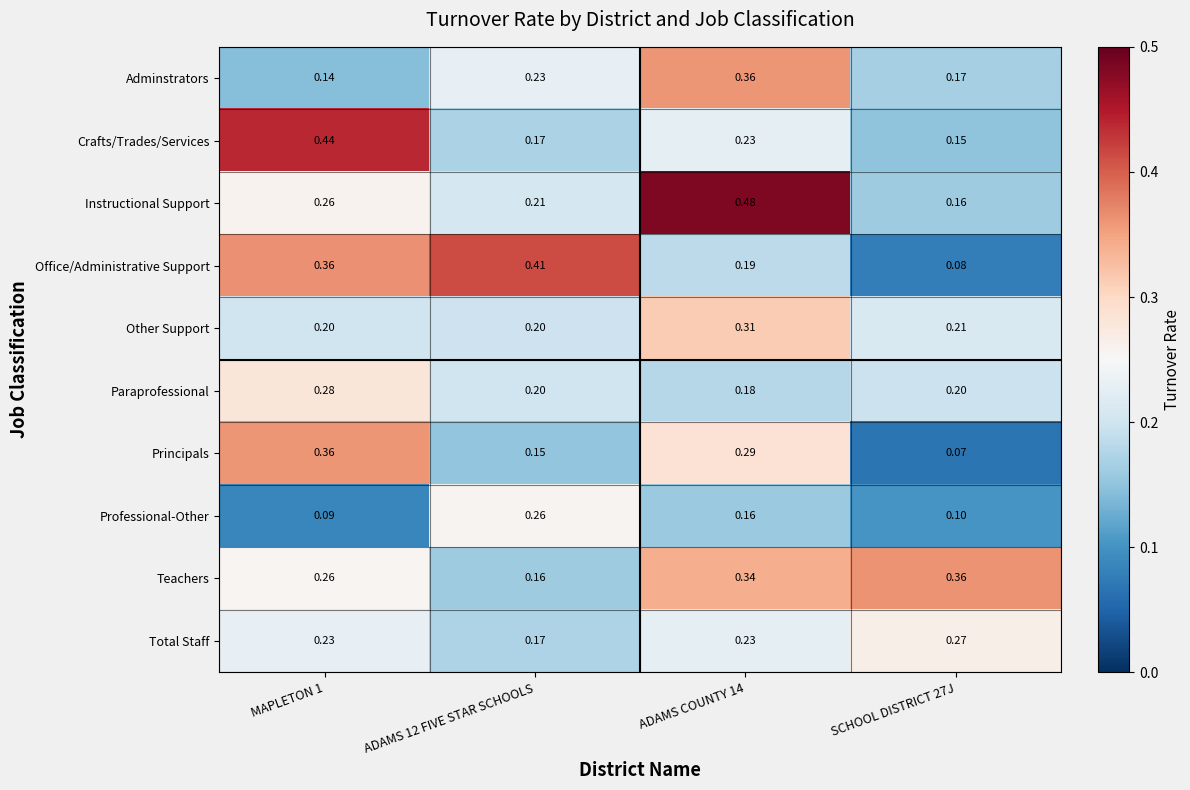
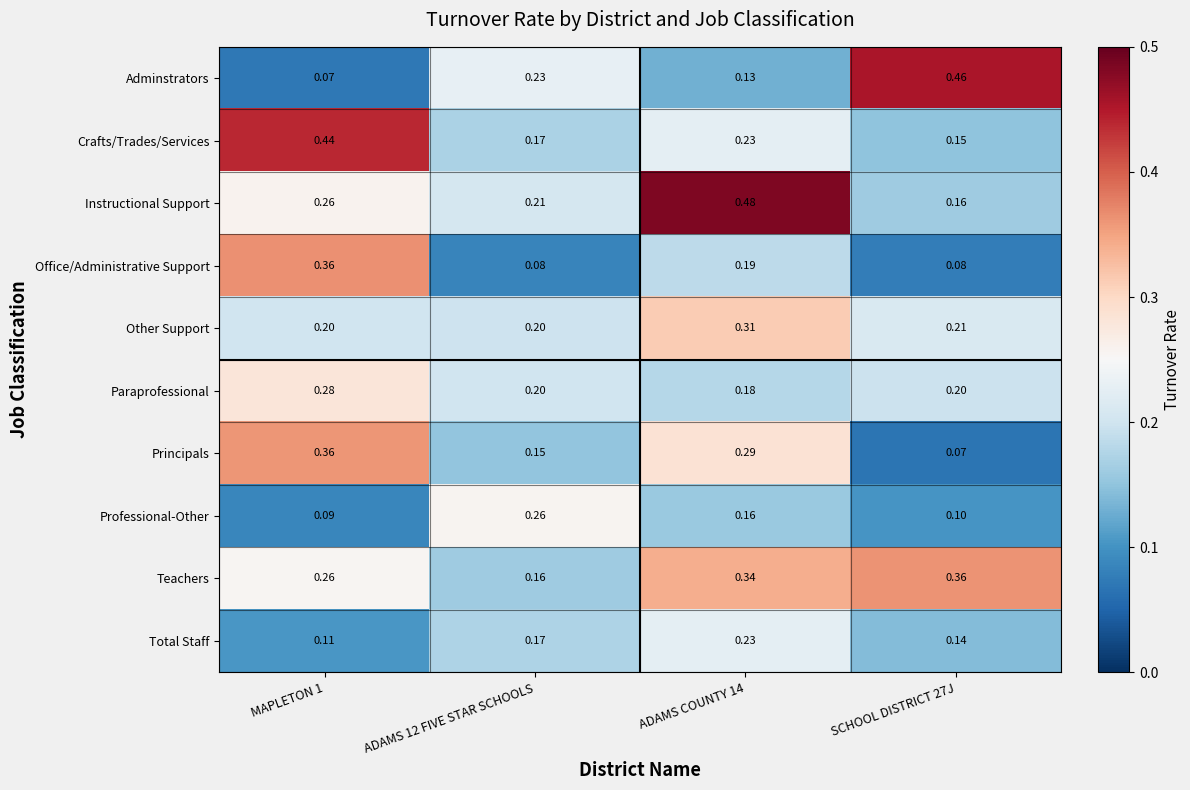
  {
    "Adminstrators": {
-     "MAPLETON 1": 0.14,
+     "MAPLETON 1": 0.07,
      "ADAMS 12 FIVE STAR SCHOOLS": 0.23,
-     "ADAMS COUNTY 14": 0.36,
-     "SCHOOL DISTRICT 27J": 0.17
+     "ADAMS COUNTY 14": 0.13,
+     "SCHOOL DISTRICT 27J": 0.46
    },
    "Crafts/Trades/Services": {
      "MAPLETON 1": 0.44,
      "ADAMS 12 FIVE STAR SCHOOLS": 0.17,
      "ADAMS COUNTY 14": 0.23,
      "SCHOOL DISTRICT 27J": 0.15
    },
    "Instructional Support": {
      "MAPLETON 1": 0.26,
      "ADAMS 12 FIVE STAR SCHOOLS": 0.21,
      "ADAMS COUNTY 14": 0.48,
      "SCHOOL DISTRICT 27J": 0.16
    },
    "Office/Administrative Support": {
      "MAPLETON 1": 0.36,
-     "ADAMS 12 FIVE STAR SCHOOLS": 0.41,
+     "ADAMS 12 FIVE STAR SCHOOLS": 0.08,
      "ADAMS COUNTY 14": 0.19,
      "SCHOOL DISTRICT 27J": 0.08
    },
    "Other Support": {
      "MAPLETON 1": 0.20,
      "ADAMS 12 FIVE STAR SCHOOLS": 0.20,
      "ADAMS COUNTY 14": 0.31,
      "SCHOOL DISTRICT 27J": 0.21
    },
    "Paraprofessional": {
      "MAPLETON 1": 0.28,
      "ADAMS 12 FIVE STAR SCHOOLS": 0.20,
      "ADAMS COUNTY 14": 0.18,
      "SCHOOL DISTRICT 27J": 0.20
    },
    "Principals": {
      "MAPLETON 1": 0.36,
      "ADAMS 12 FIVE STAR SCHOOLS": 0.15,
      "ADAMS COUNTY 14": 0.29,
      "SCHOOL DISTRICT 27J": 0.07
    },
    "Professional-Other": {
      "MAPLETON 1": 0.09,
      "ADAMS 12 FIVE STAR SCHOOLS": 0.26,
      "ADAMS COUNTY 14": 0.16,
      "SCHOOL DISTRICT 27J": 0.10
    },
    "Teachers": {
      "MAPLETON 1": 0.26,
      "ADAMS 12 FIVE STAR SCHOOLS": 0.16,
      "ADAMS COUNTY 14": 0.34,
      "SCHOOL DISTRICT 27J": 0.36
    },
    "Total Staff": {
-     "MAPLETON 1": 0.23,
+     "MAPLETON 1": 0.11,
      "ADAMS 12 FIVE STAR SCHOOLS": 0.17,
      "ADAMS COUNTY 14": 0.23,
-     "SCHOOL DISTRICT 27J": 0.27
+     "SCHOOL DISTRICT 27J": 0.14
    }
  }
